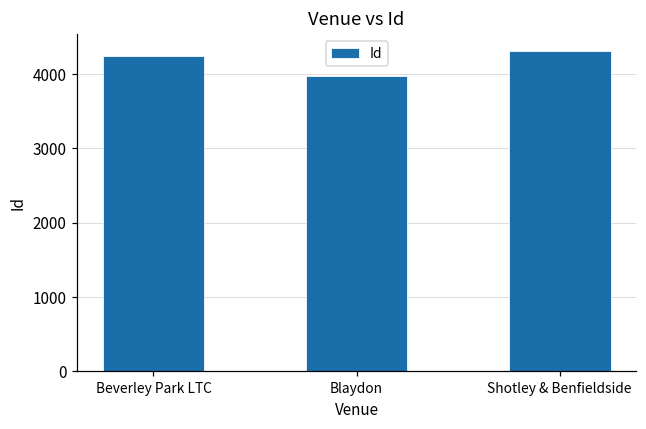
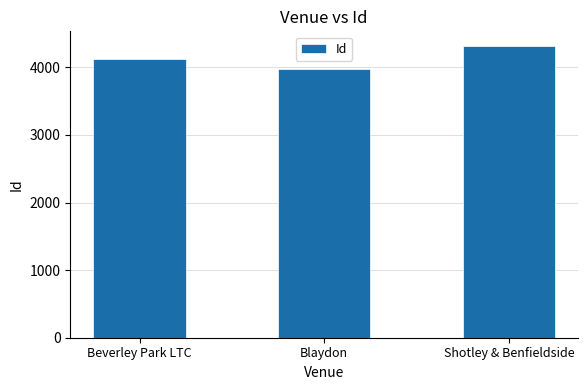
  {
-   "Beverley Park LTC": 4200,
+   "Beverley Park LTC": 4100,
    "Blaydon": 4000,
    "Shotley & Benfieldside": 4300
  }
